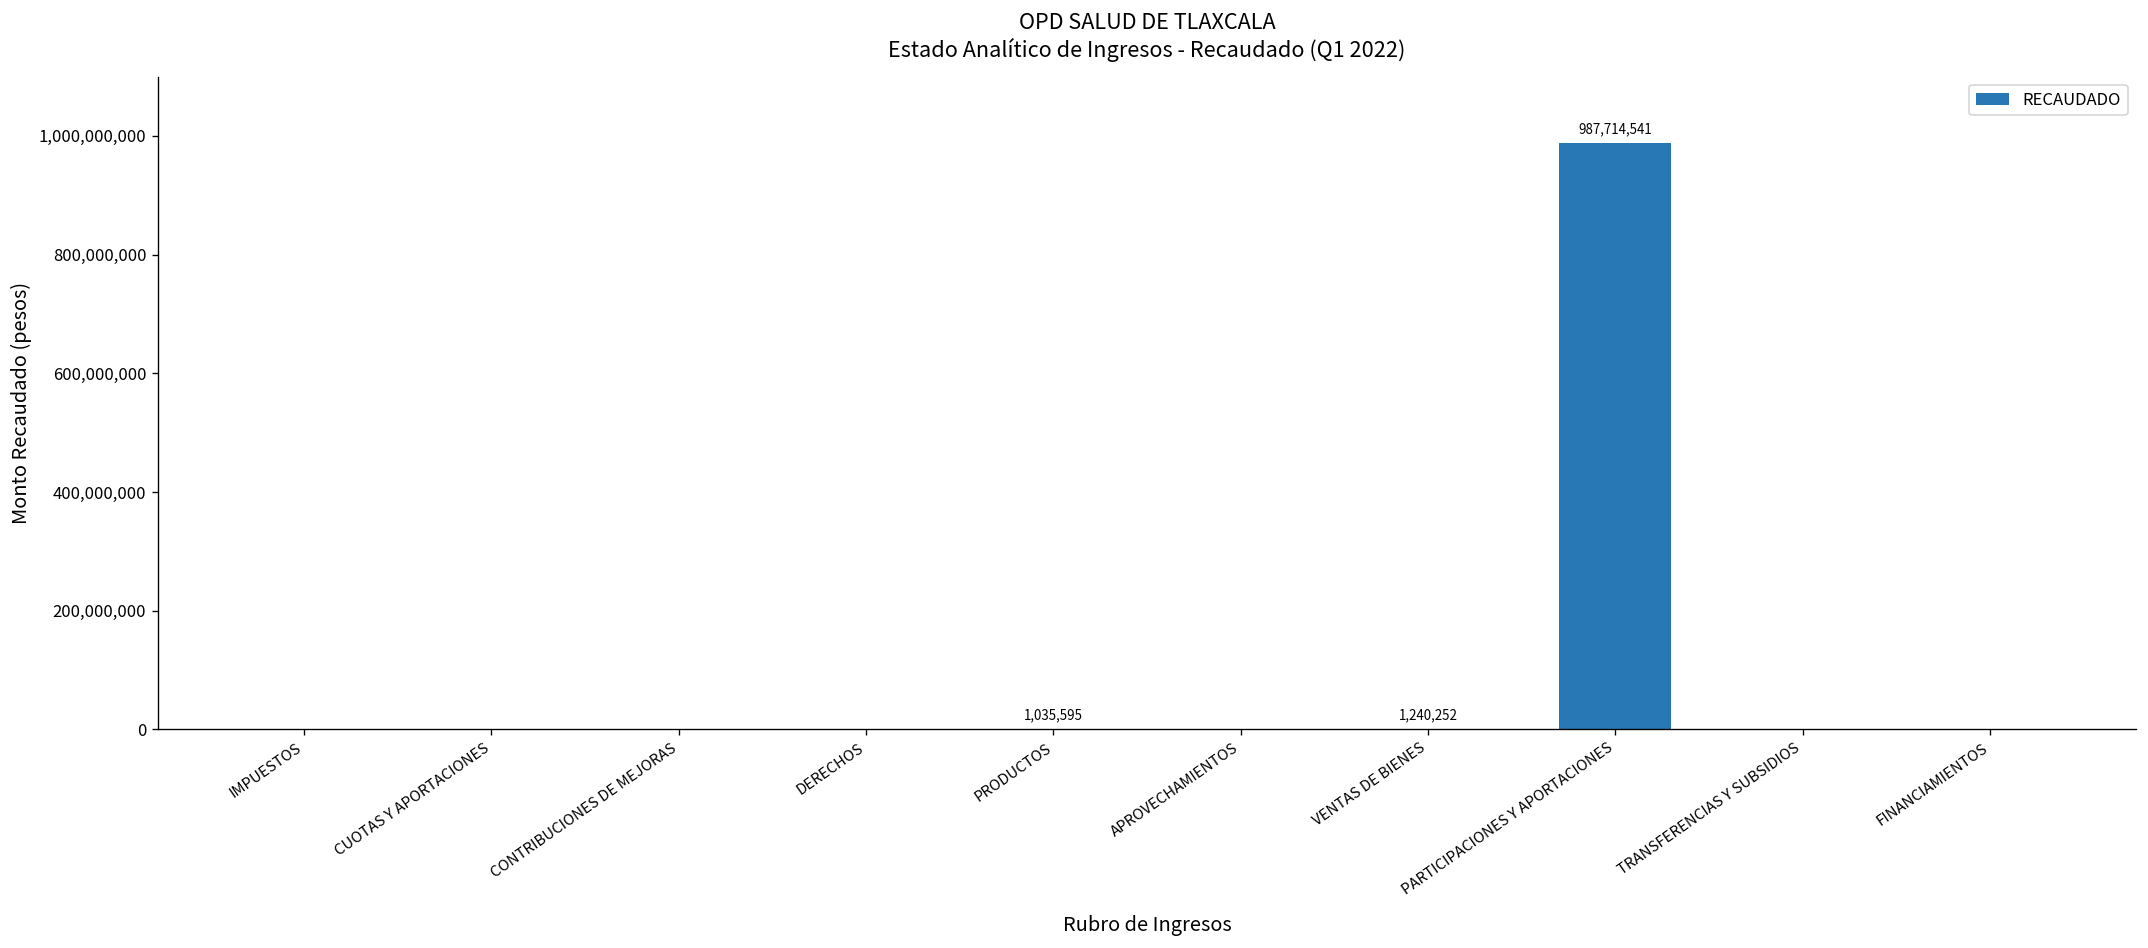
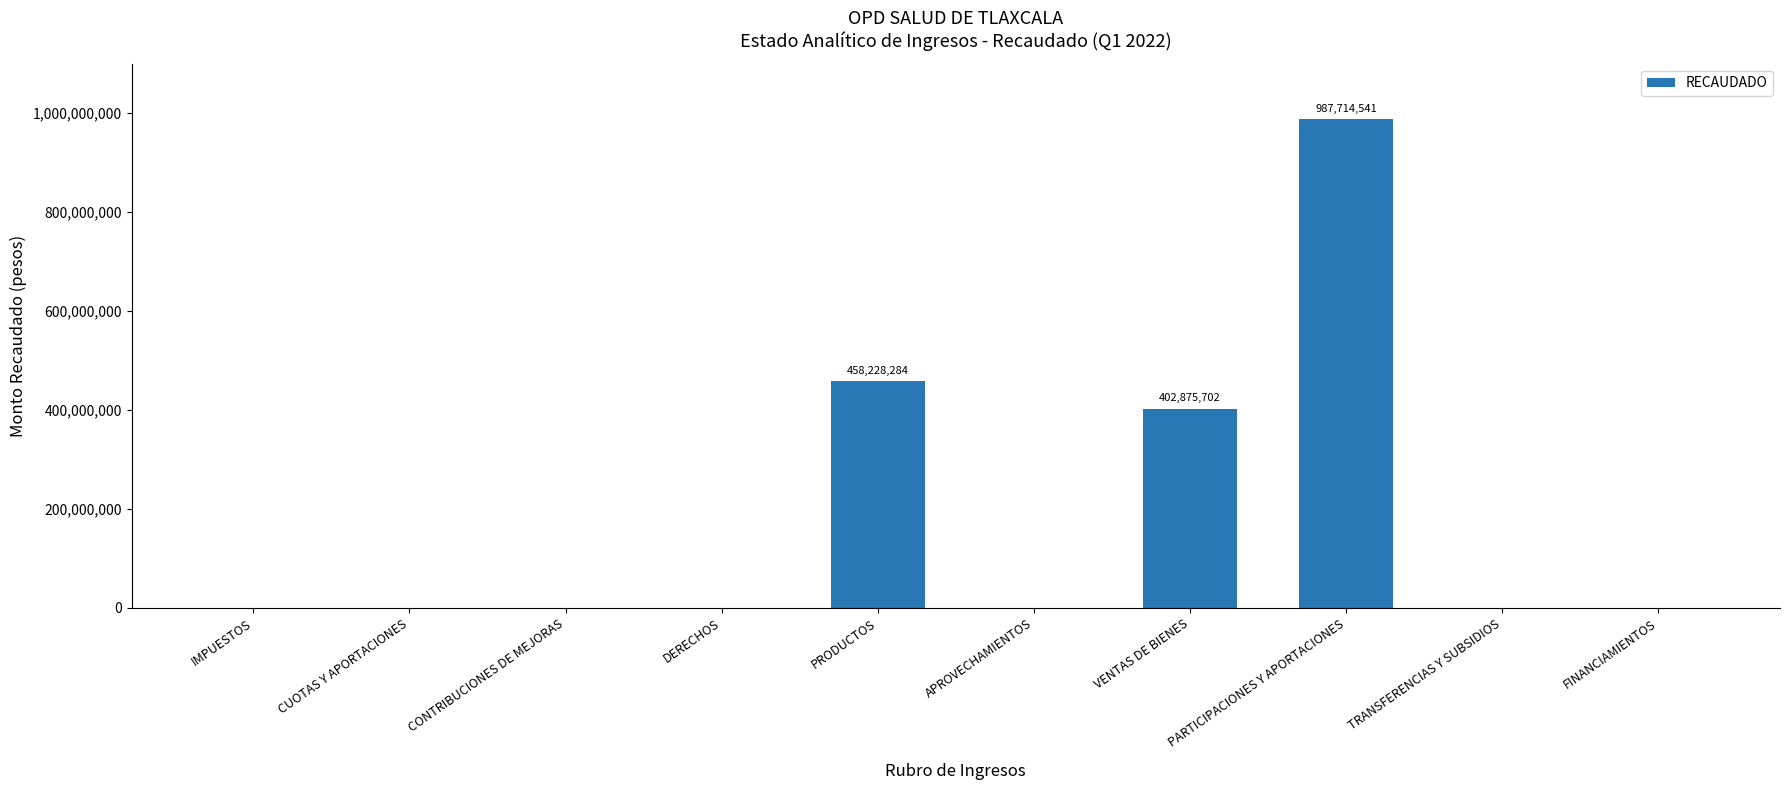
  {
-   "PRODUCTOS": "1,035,595",
-   "VENTAS DE BIENES": "1,240,252",
+   "PRODUCTOS": "458,228,284",
+   "VENTAS DE BIENES": "402,875,702",
    "PARTICIPACIONES Y APORTACIONES": "987,714,541"
  }
